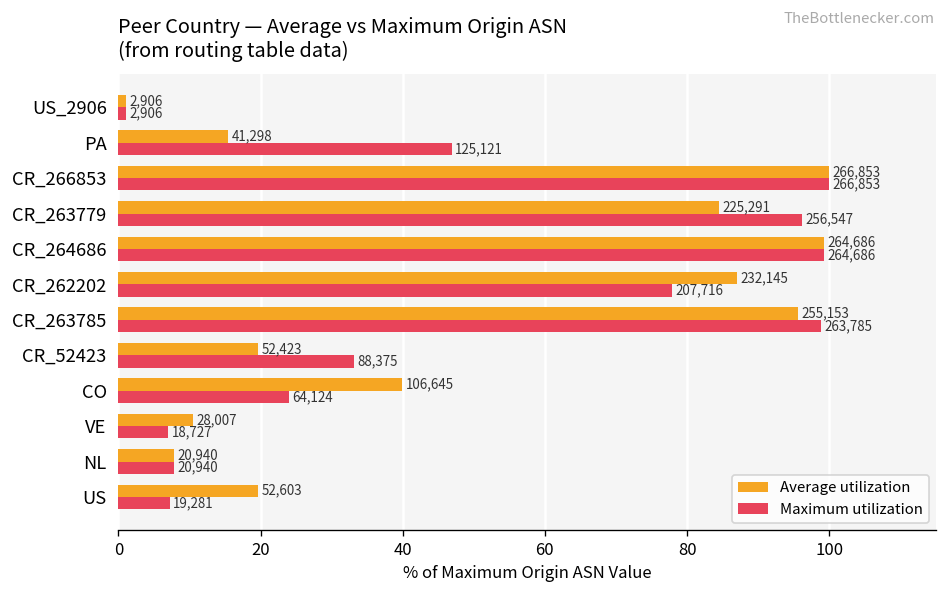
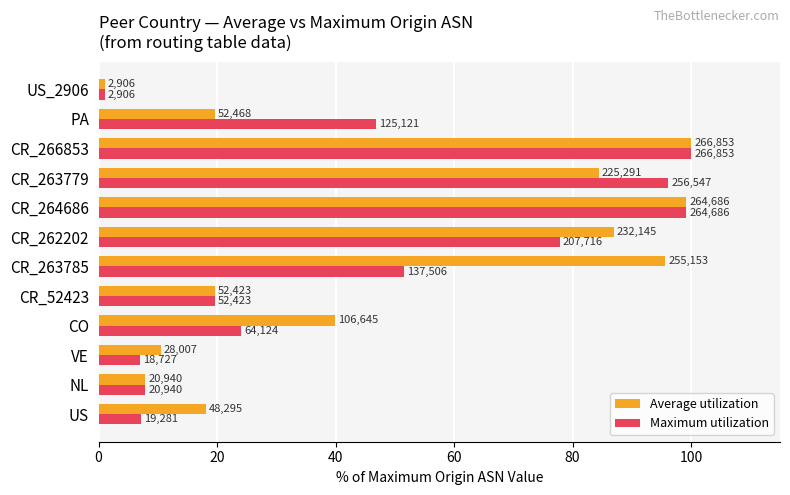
  {
    "Average utilization": {
-     "PA": "41,298",
-     "US": "52,603"
+     "PA": "52,468",
+     "US": "48,295"
    },
    "Maximum utilization": {
-     "CR_263785": "263,785",
-     "CR_52423": "88,375"
+     "CR_263785": "137,506",
+     "CR_52423": "52,423"
    }
  }
